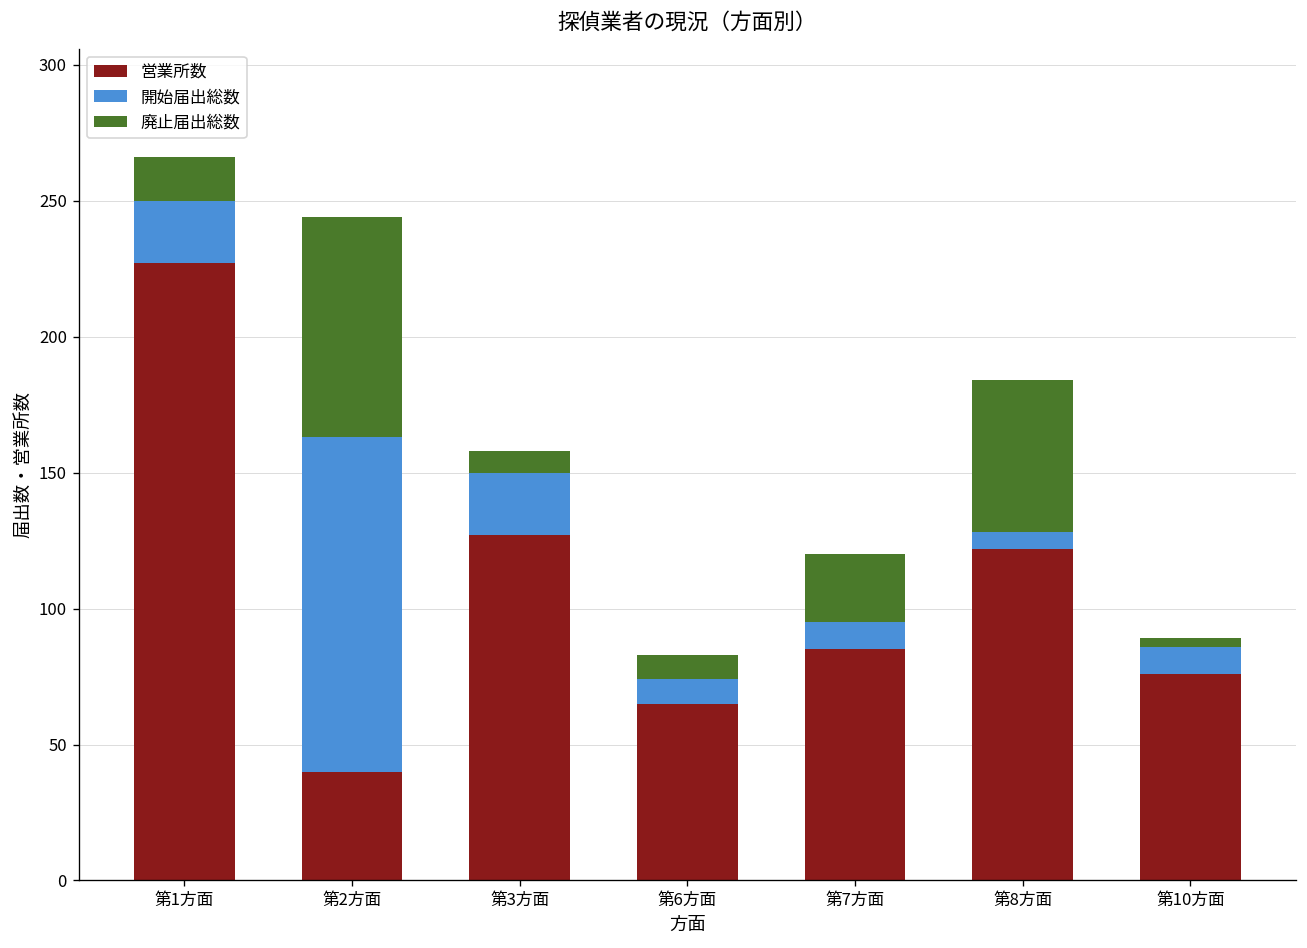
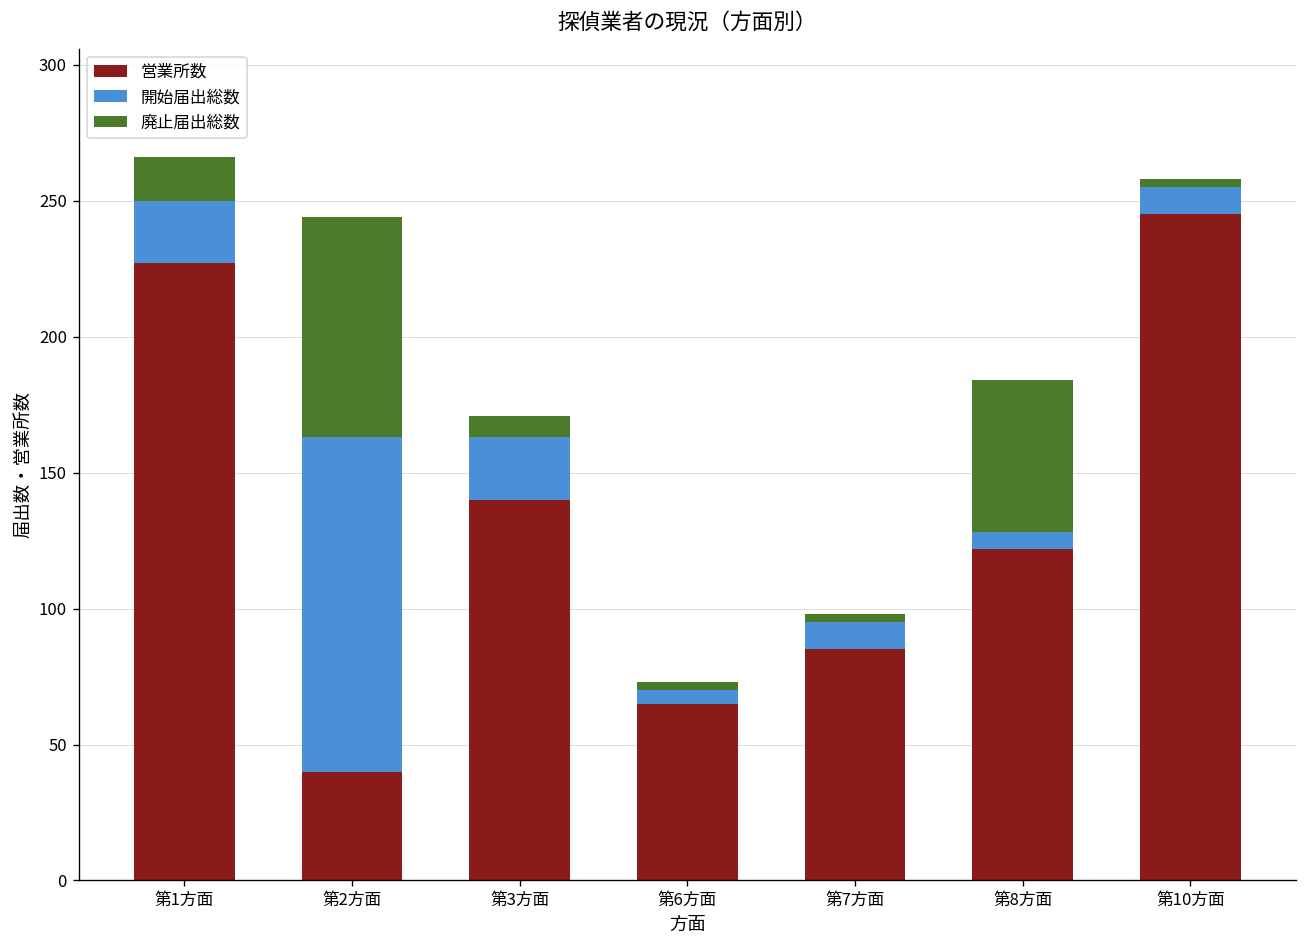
  {
    "営業所数": {
      "第1方面": 227,
      "第2方面": 40,
-     "第3方面": 127,
+     "第3方面": 140,
      "第6方面": 65,
      "第7方面": 85,
      "第8方面": 122,
-     "第10方面": 76
+     "第10方面": 245
    },
    "開始届出総数": {
      "第1方面": 23,
      "第2方面": 123,
      "第3方面": 23,
-     "第6方面": 9,
+     "第6方面": 5,
      "第7方面": 10,
      "第8方面": 6,
      "第10方面": 10
    },
    "廃止届出総数": {
      "第1方面": 16,
      "第2方面": 81,
      "第3方面": 8,
-     "第6方面": 9,
-     "第7方面": 25,
+     "第6方面": 3,
+     "第7方面": 3,
      "第8方面": 56,
      "第10方面": 3
    }
  }
